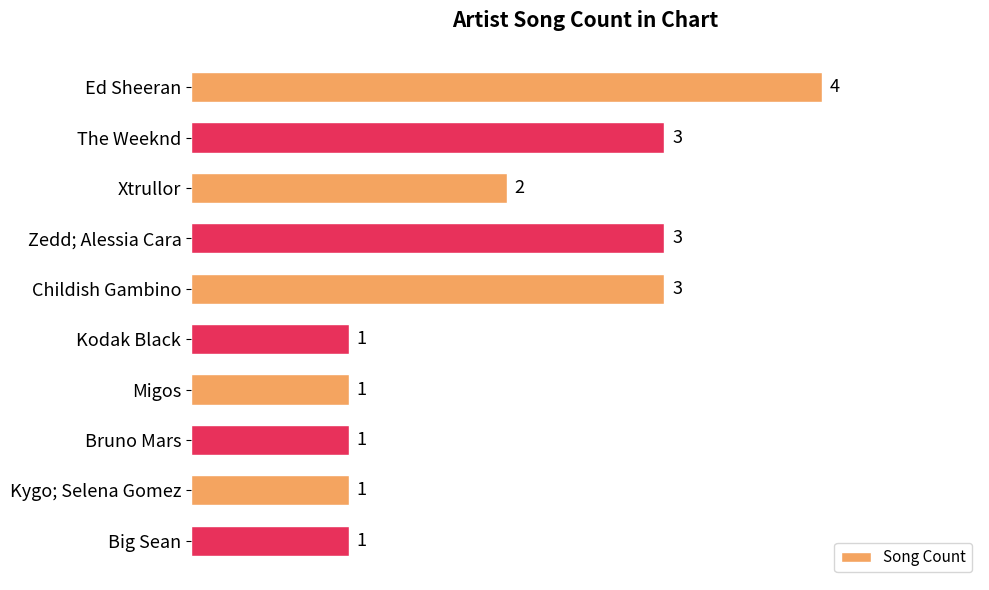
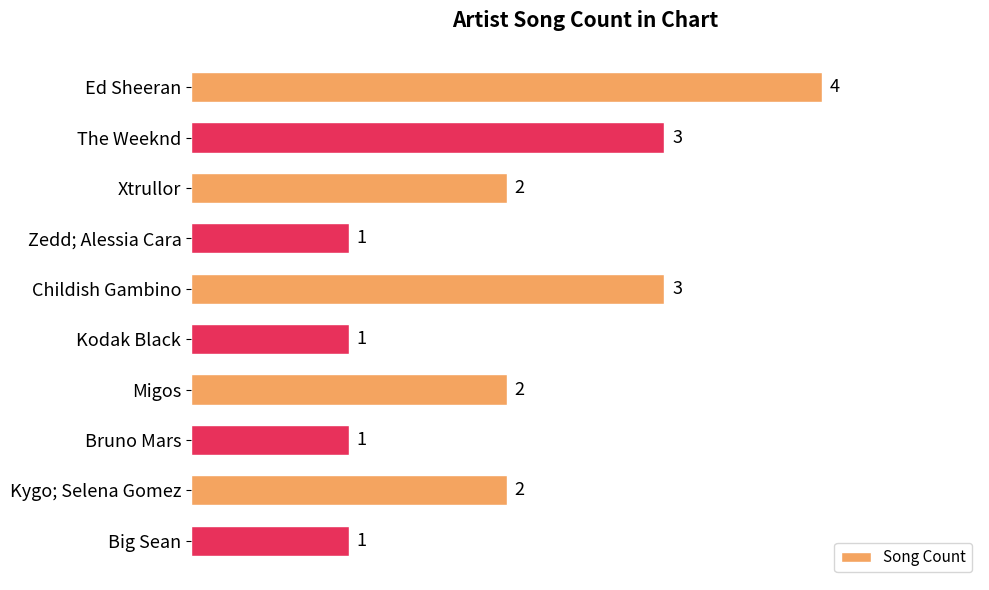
  {
    "Ed Sheeran": 4,
    "The Weeknd": 3,
    "Xtrullor": 2,
-   "Zedd; Alessia Cara": 3,
+   "Zedd; Alessia Cara": 1,
    "Childish Gambino": 3,
    "Kodak Black": 1,
-   "Migos": 1,
+   "Migos": 2,
    "Bruno Mars": 1,
-   "Kygo; Selena Gomez": 1,
+   "Kygo; Selena Gomez": 2,
    "Big Sean": 1
  }
